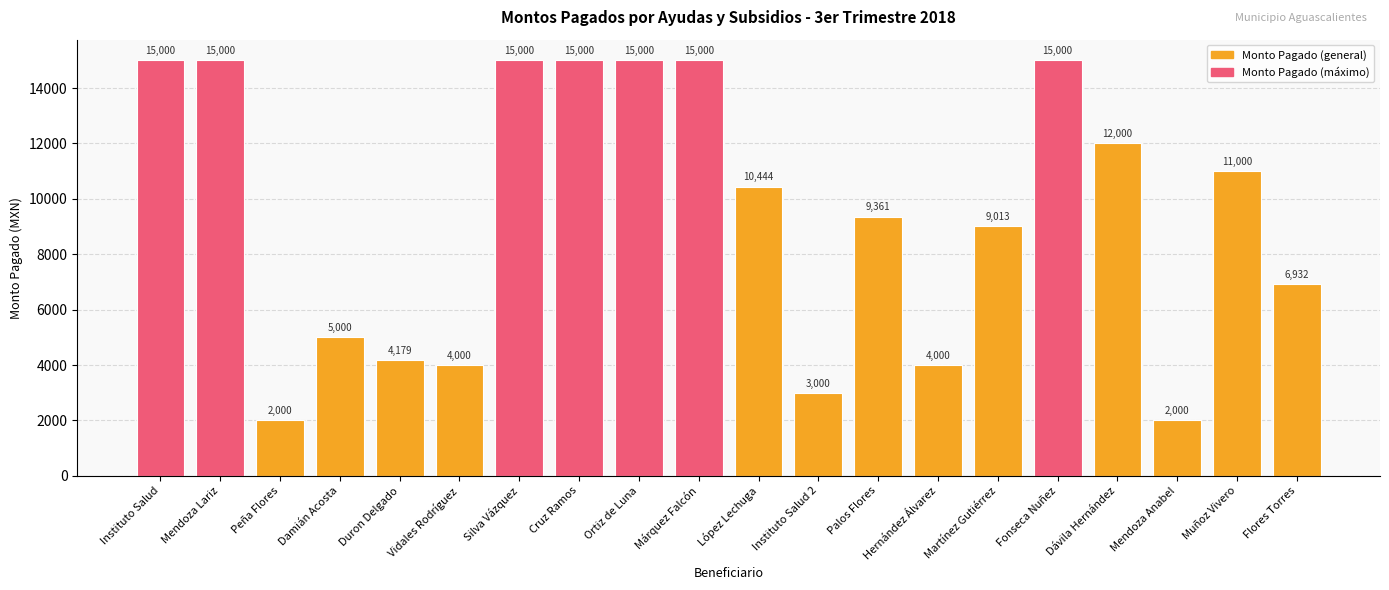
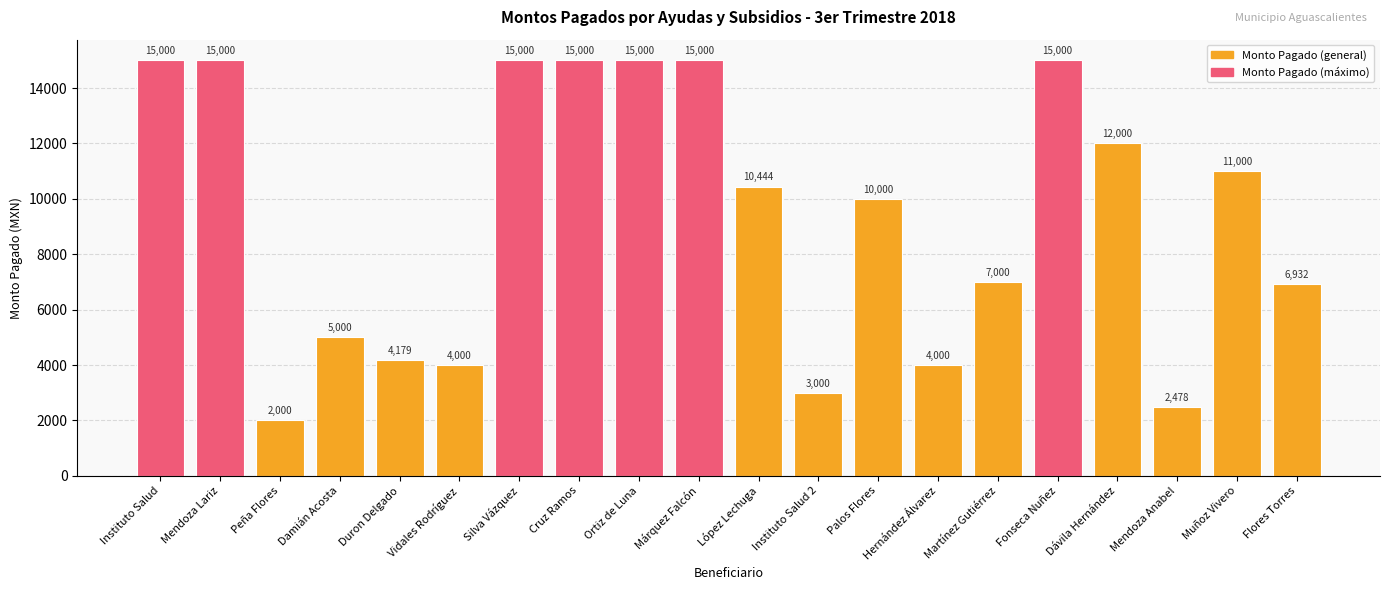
  {
    "Instituto Salud": "15,000",
    "Mendoza Lariz": "15,000",
    "Peña Flores": "2,000",
    "Damián Acosta": "5,000",
    "Duron Delgado": "4,179",
    "Vidales Rodríguez": "4,000",
    "Silva Vázquez": "15,000",
    "Cruz Ramos": "15,000",
    "Ortiz de Luna": "15,000",
    "Márquez Falcón": "15,000",
    "López Lechuga": "10,444",
    "Instituto Salud 2": "3,000",
-   "Palos Flores": "9,361",
+   "Palos Flores": "10,000",
    "Hernández Álvarez": "4,000",
-   "Martínez Gutiérrez": "9,013",
+   "Martínez Gutiérrez": "7,000",
    "Fonseca Nuñez": "15,000",
    "Dávila Hernández": "12,000",
-   "Mendoza Anabel": "2,000",
+   "Mendoza Anabel": "2,478",
    "Muñoz Vivero": "11,000",
    "Flores Torres": "6,932"
  }
